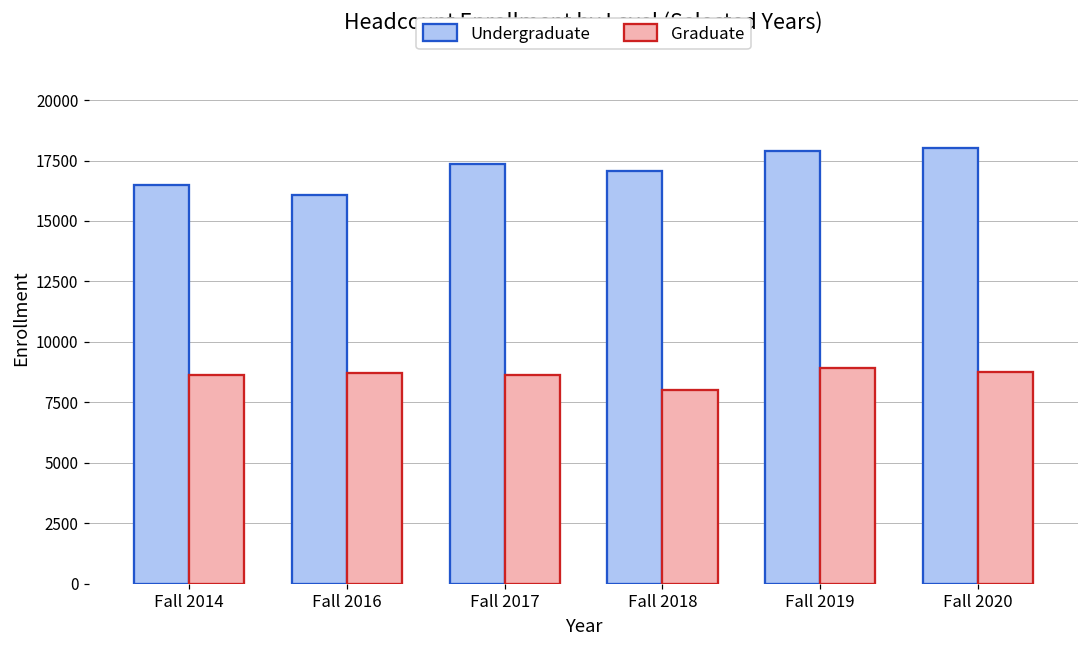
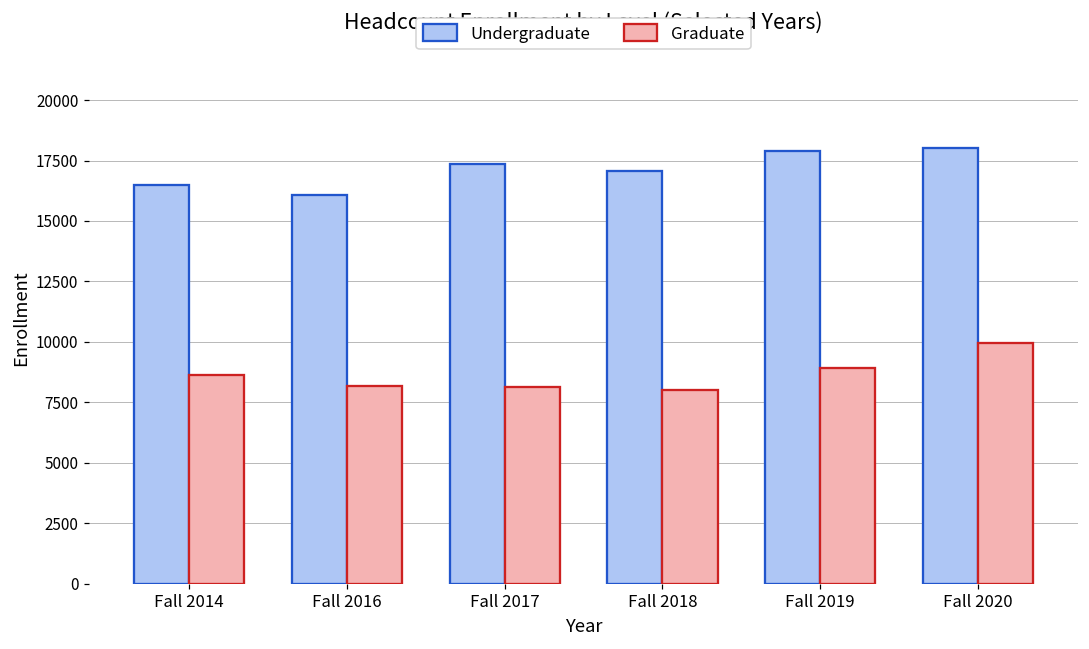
  {
    "Undergraduate": {
      "Fall 2014": 16500,
      "Fall 2016": 16100,
      "Fall 2017": 17400,
      "Fall 2018": 17100,
      "Fall 2019": 17900,
      "Fall 2020": 18000
    },
    "Graduate": {
      "Fall 2014": 8600,
-     "Fall 2016": 8700,
-     "Fall 2017": 8600,
+     "Fall 2016": 8200,
+     "Fall 2017": 8100,
      "Fall 2018": 8000,
      "Fall 2019": 8900,
-     "Fall 2020": 8800
+     "Fall 2020": 9900
    }
  }
